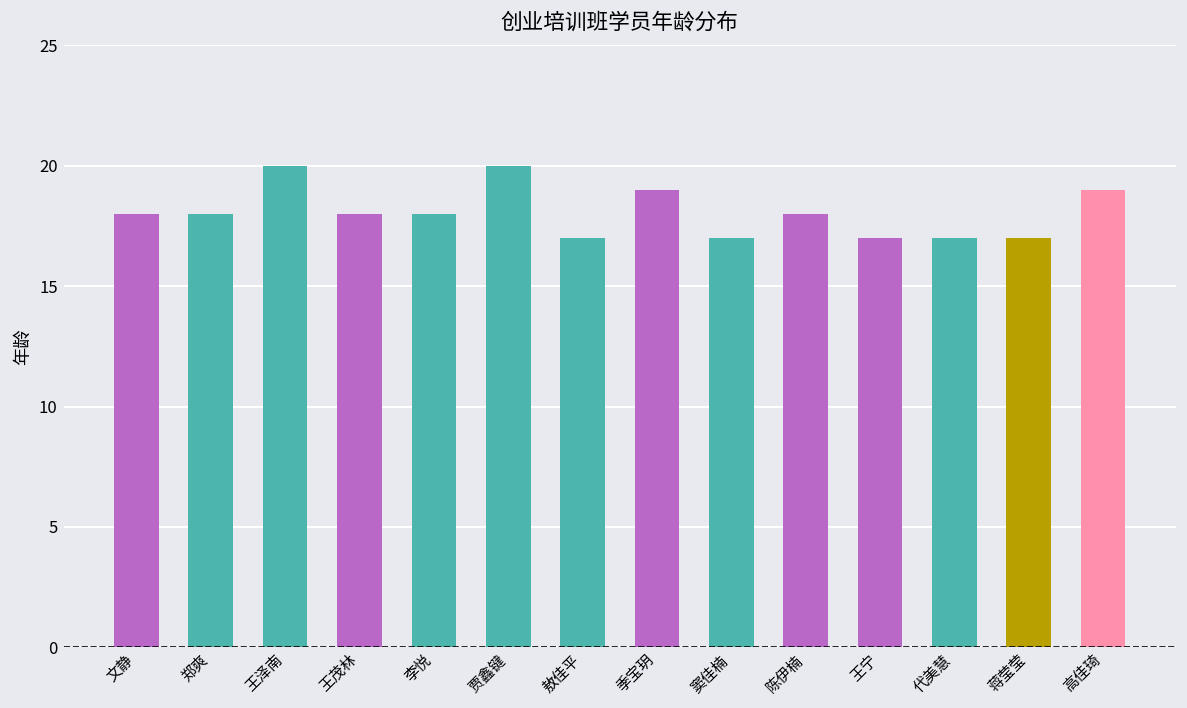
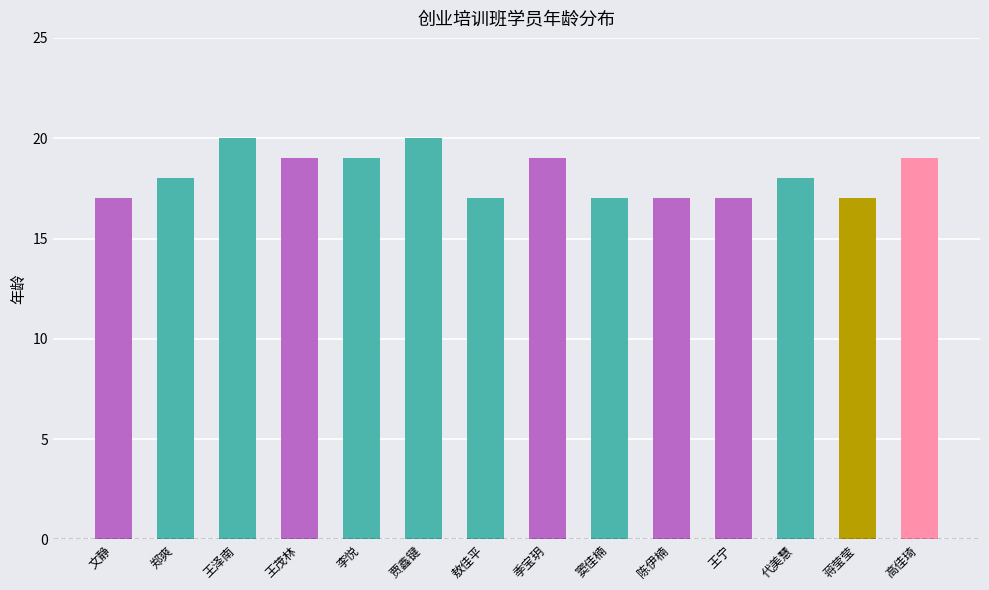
  {
-   "文静": 18,
+   "文静": 17,
    "郑爽": 18,
    "王泽南": 20,
-   "王茂林": 18,
-   "李悦": 18,
+   "王茂林": 19,
+   "李悦": 19,
    "贾鑫键": 20,
    "敖佳平": 17,
    "季宝玥": 19,
    "窦佳楠": 17,
-   "陈伊楠": 18,
+   "陈伊楠": 17,
    "王宁": 17,
-   "代美慧": 17,
+   "代美慧": 18,
    "蒋莹莹": 17,
    "高佳琦": 19
  }
